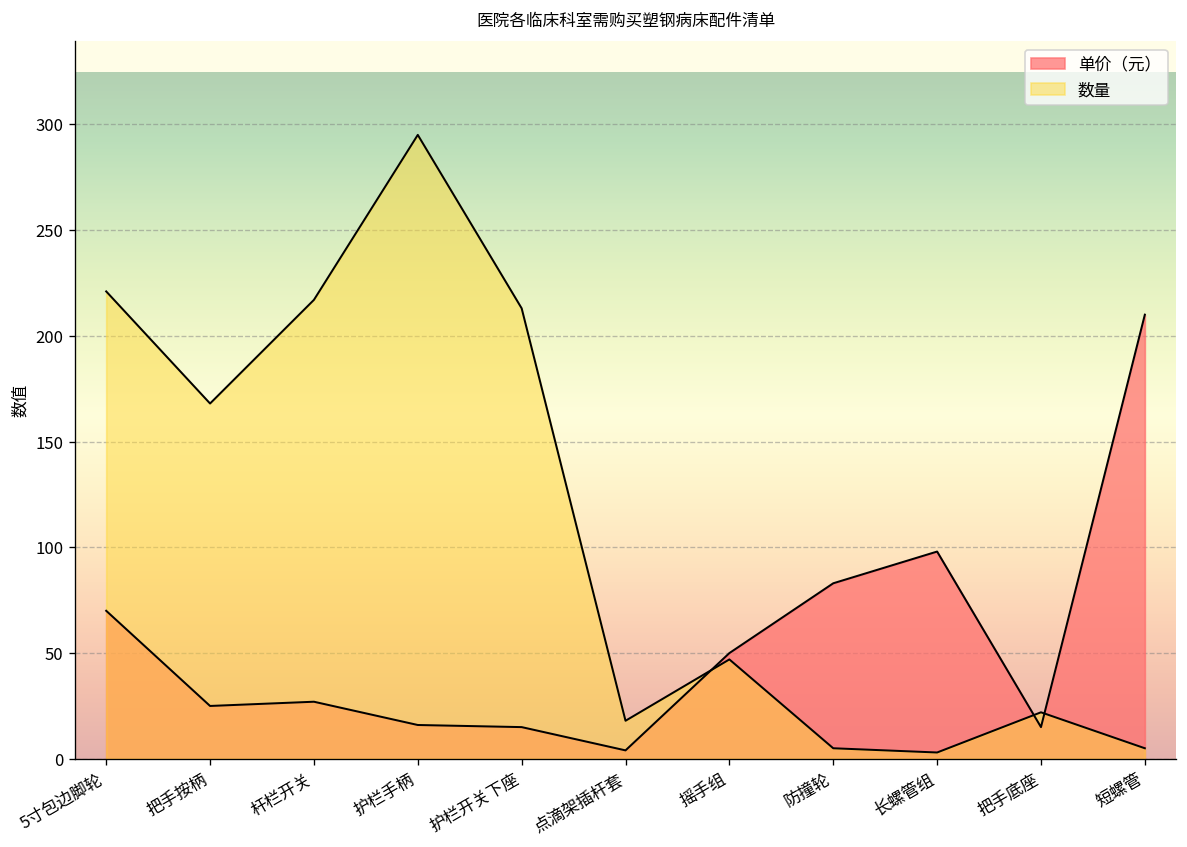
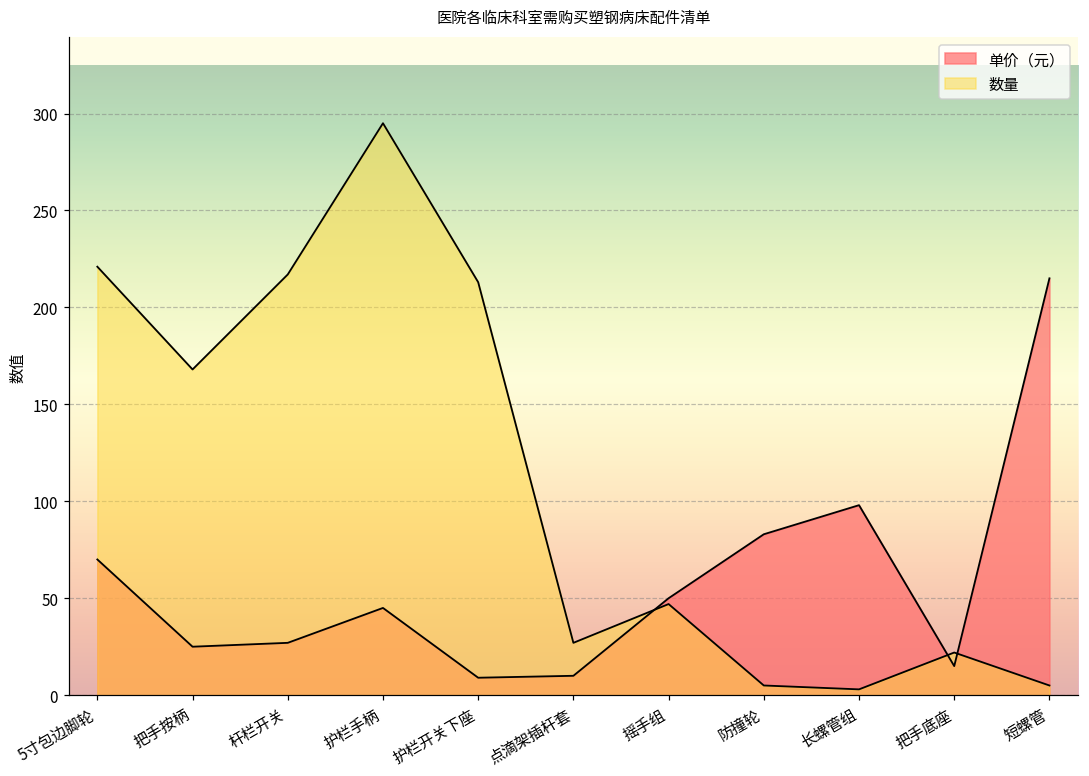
  {
    "单价（元）": {
      "5寸包边脚轮": 70,
      "把手按柄": 25,
      "杆栏开关": 27,
-     "护栏手柄": 16,
-     "护栏开关下座": 15,
-     "点滴架插杆套": 4,
+     "护栏手柄": 45,
+     "护栏开关下座": 9,
+     "点滴架插杆套": 10,
      "摇手组": 50,
      "防撞轮": 83,
      "长螺管组": 98,
      "把手底座": 15,
-     "短螺管": 210
+     "短螺管": 215
    },
    "数量": {
      "5寸包边脚轮": 221,
      "把手按柄": 168,
      "杆栏开关": 217,
      "护栏手柄": 295,
      "护栏开关下座": 213,
-     "点滴架插杆套": 18,
+     "点滴架插杆套": 27,
      "摇手组": 47,
      "防撞轮": 5,
      "长螺管组": 3,
      "把手底座": 22,
      "短螺管": 5
    }
  }
